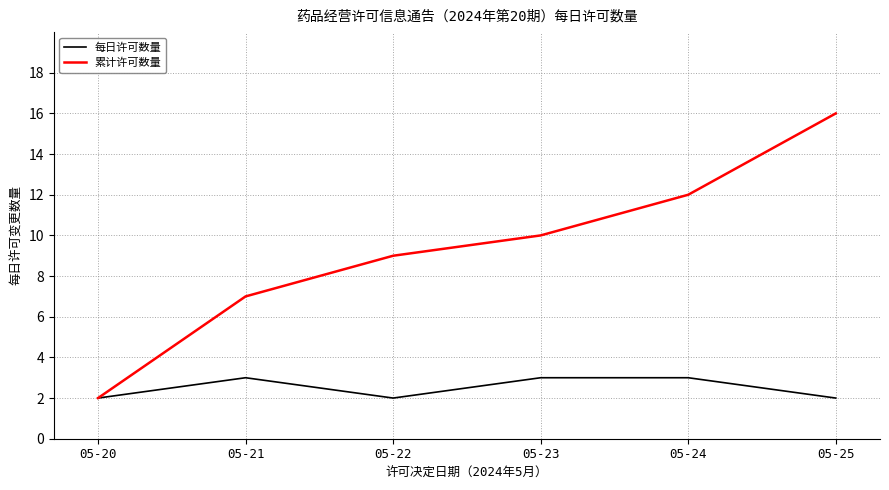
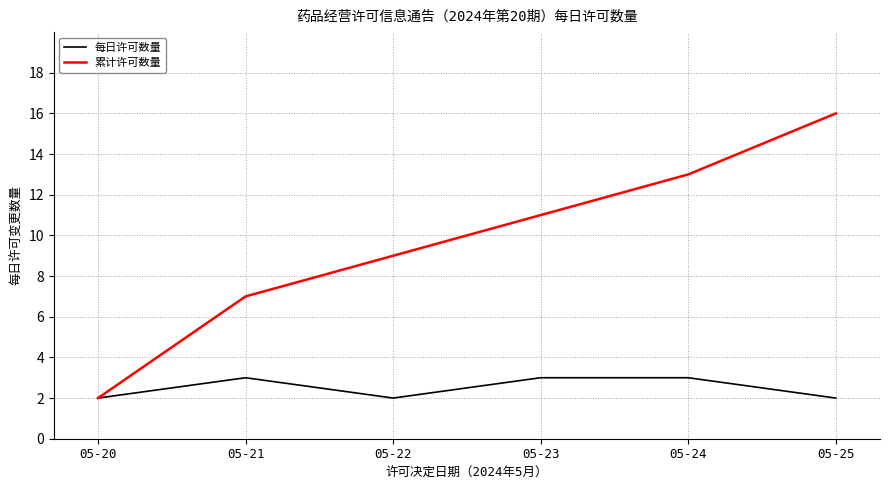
  {
    "每日许可数量": {
      "05-21": 3,
      "05-22": 2,
      "05-23": 3,
      "05-24": 3,
      "05-25": 2
    },
    "累计许可数量": {
      "05-21": 7,
      "05-22": 9,
-     "05-23": 10,
-     "05-24": 12,
+     "05-23": 11,
+     "05-24": 13,
      "05-25": 16
    }
  }
